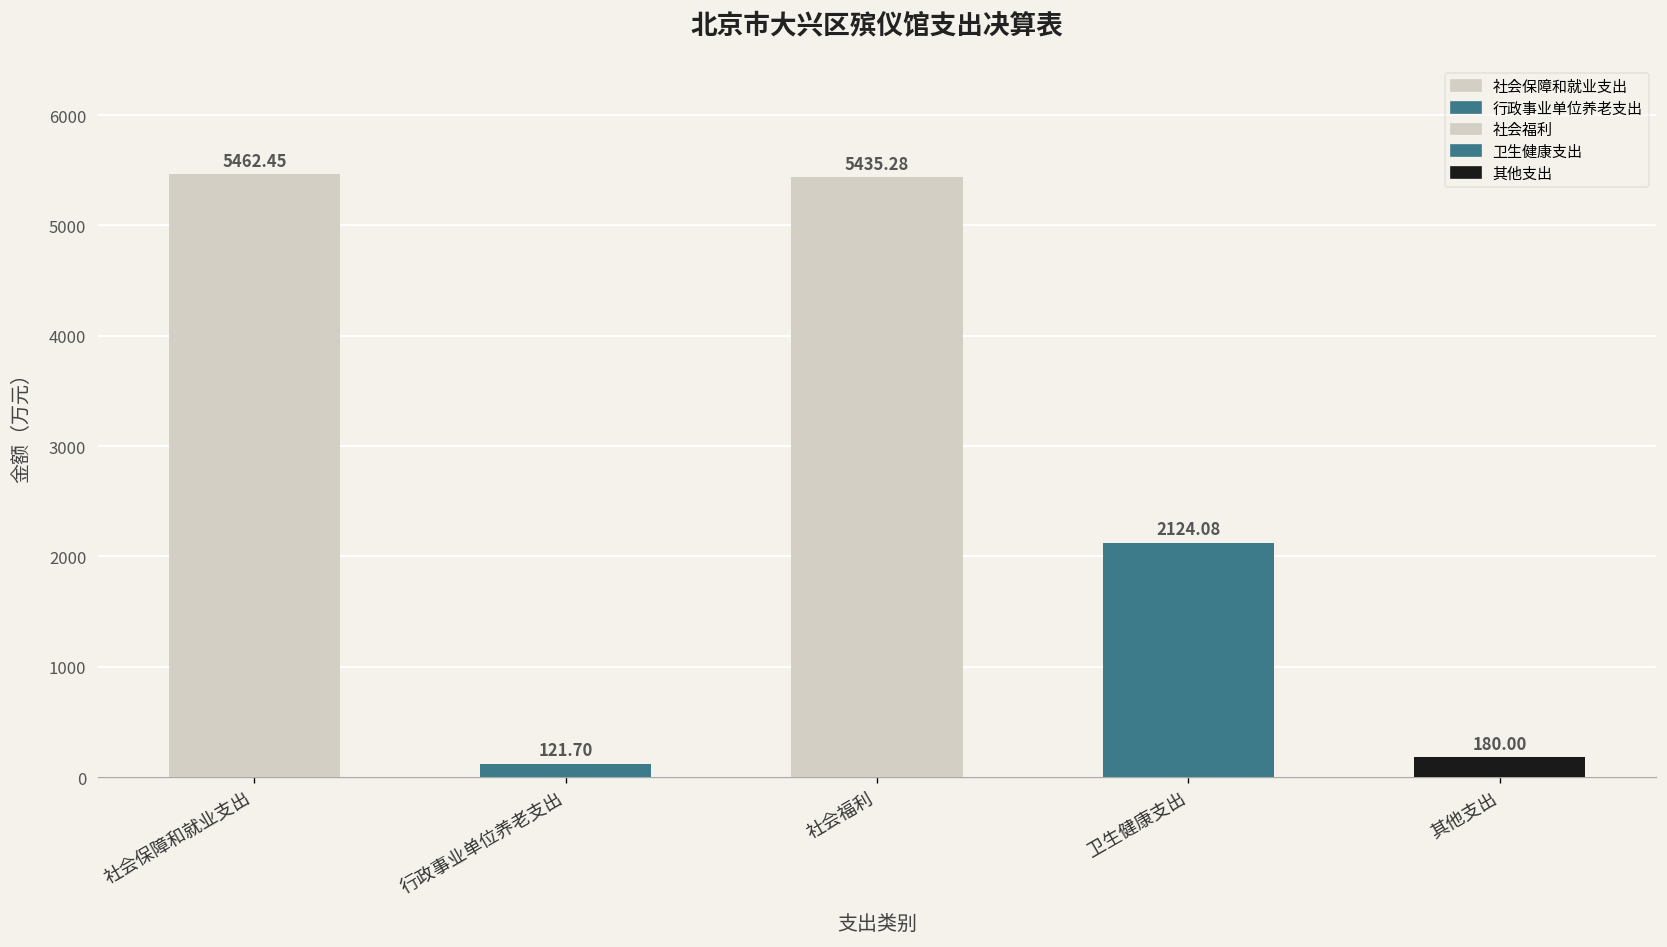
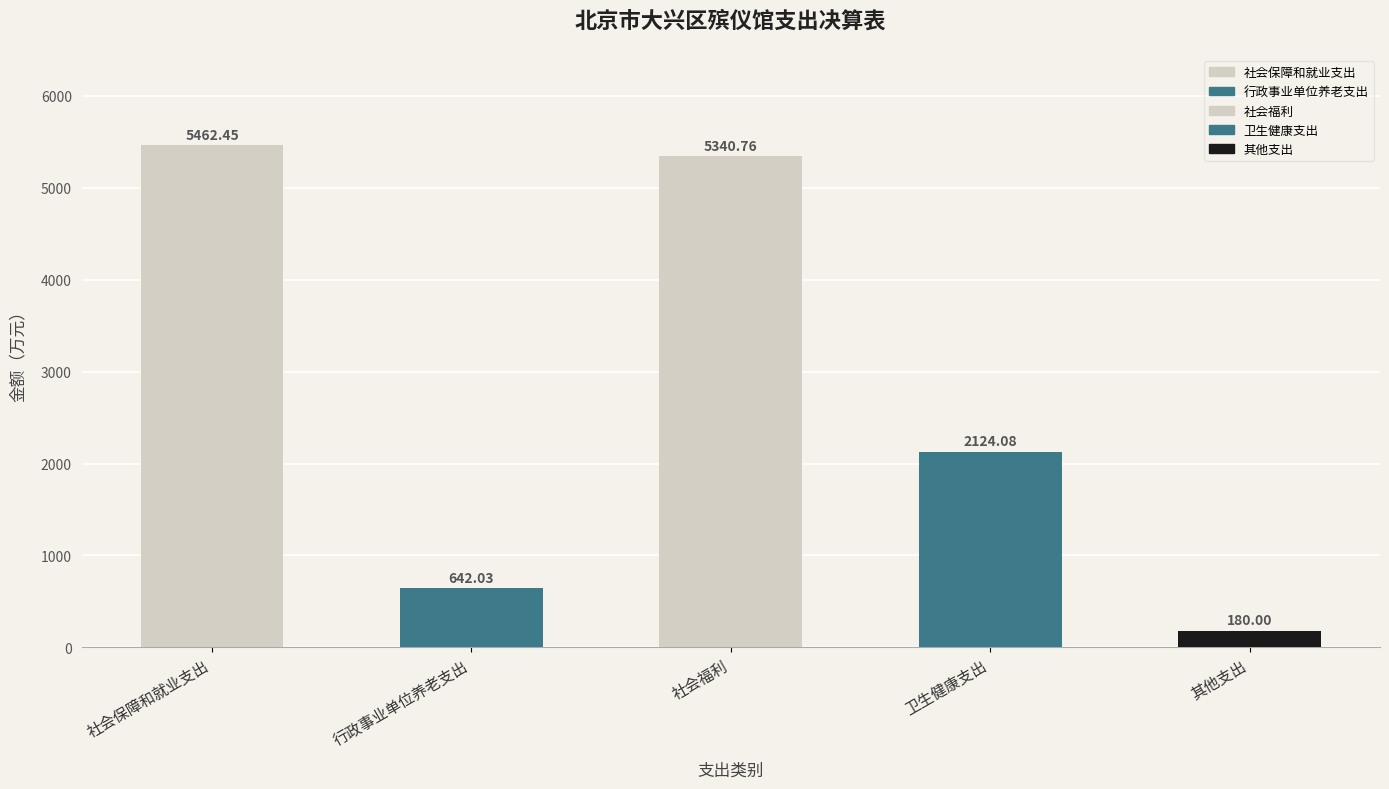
  {
    "社会保障和就业支出": 5462.45,
-   "行政事业单位养老支出": 121.70,
-   "社会福利": 5435.28,
+   "行政事业单位养老支出": 642.03,
+   "社会福利": 5340.76,
    "卫生健康支出": 2124.08,
    "其他支出": 180.00
  }
